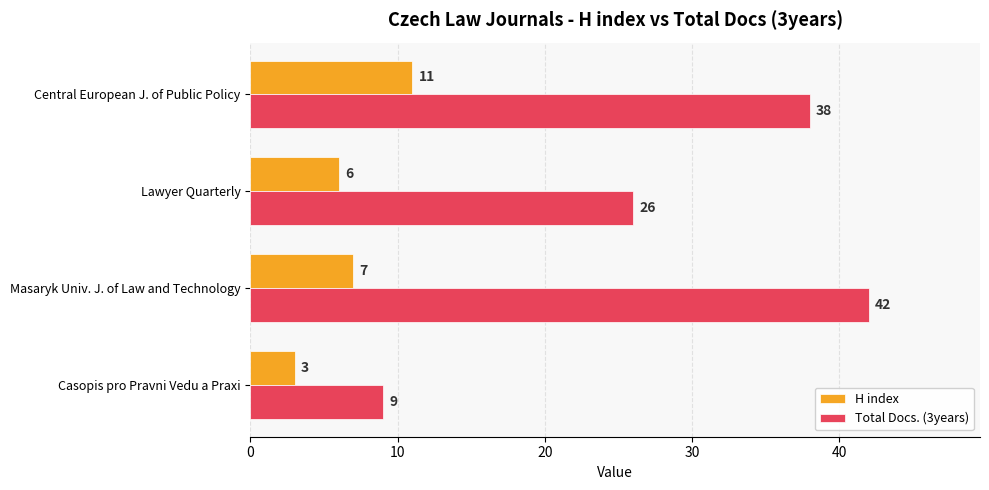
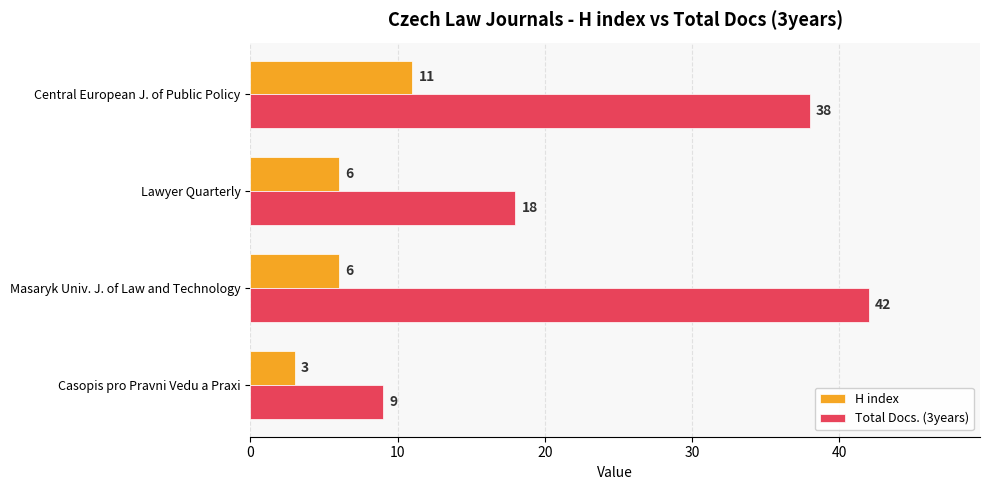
  {
    "H index": {
      "Central European J. of Public Policy": 11,
      "Lawyer Quarterly": 6,
-     "Masaryk Univ. J. of Law and Technology": 7,
+     "Masaryk Univ. J. of Law and Technology": 6,
      "Casopis pro Pravni Vedu a Praxi": 3
    },
    "Total Docs. (3years)": {
      "Central European J. of Public Policy": 38,
-     "Lawyer Quarterly": 26,
+     "Lawyer Quarterly": 18,
      "Masaryk Univ. J. of Law and Technology": 42,
      "Casopis pro Pravni Vedu a Praxi": 9
    }
  }
